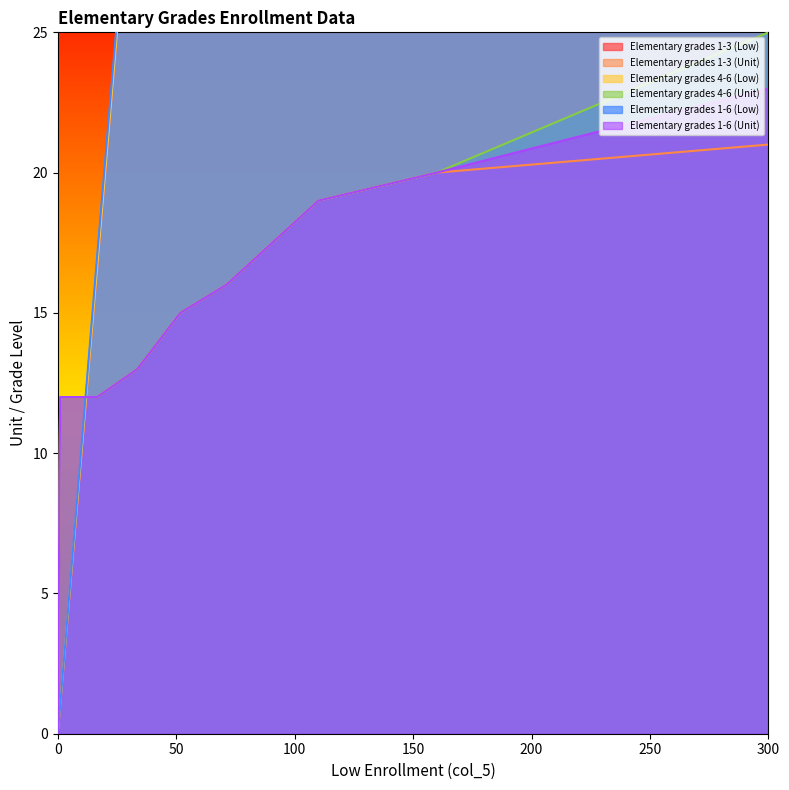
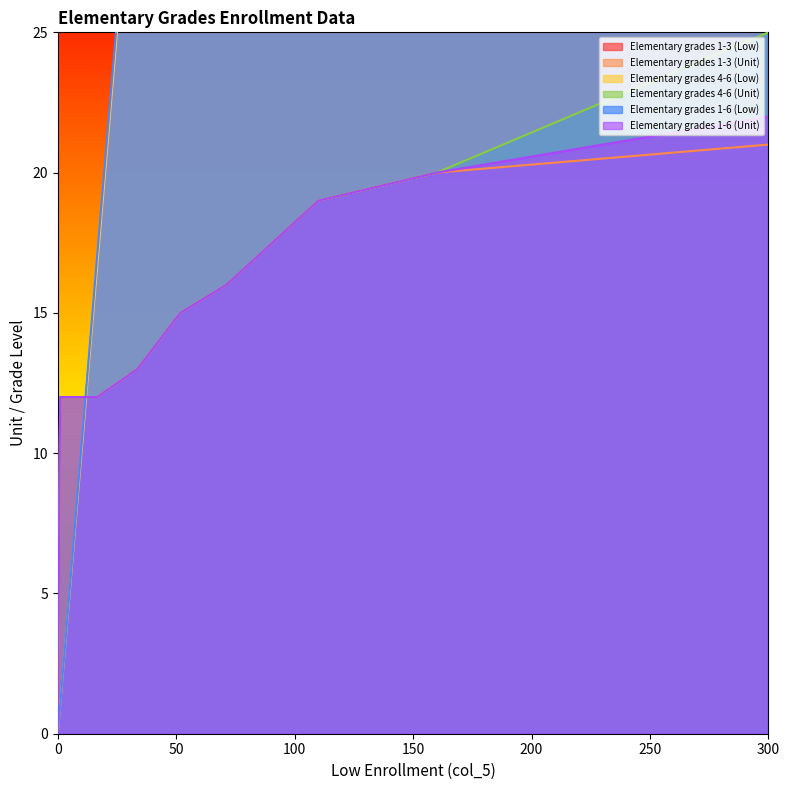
  {
    "Elementary grades 1-3 (Unit)": {
      "300": 21
    },
    "Elementary grades 4-6 (Unit)": {
      "300": 25
    },
    "Elementary grades 1-6 (Unit)": {
-     "300": 23
+     "300": 22
    }
  }
